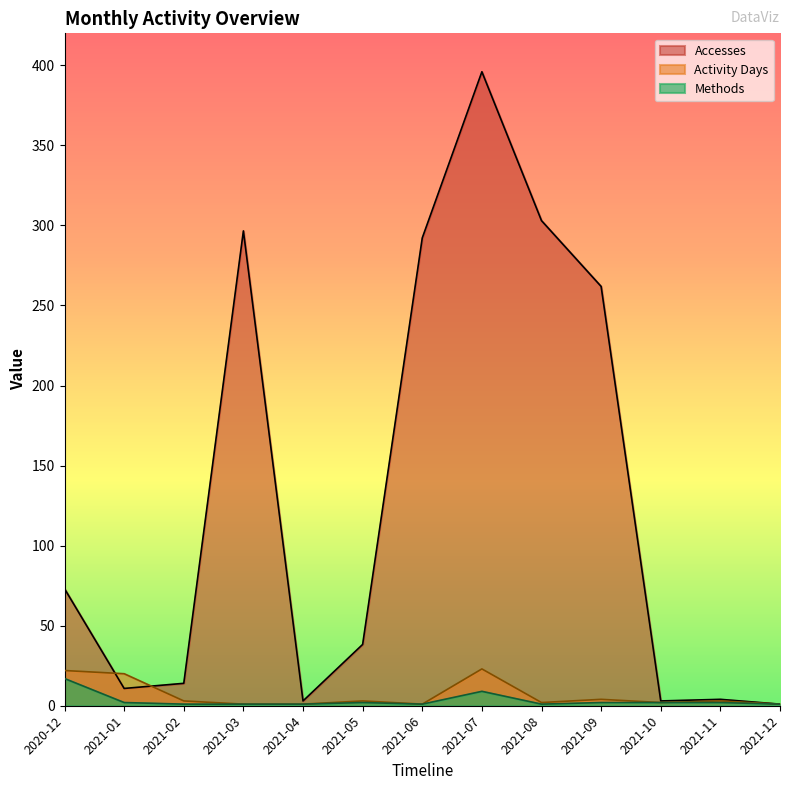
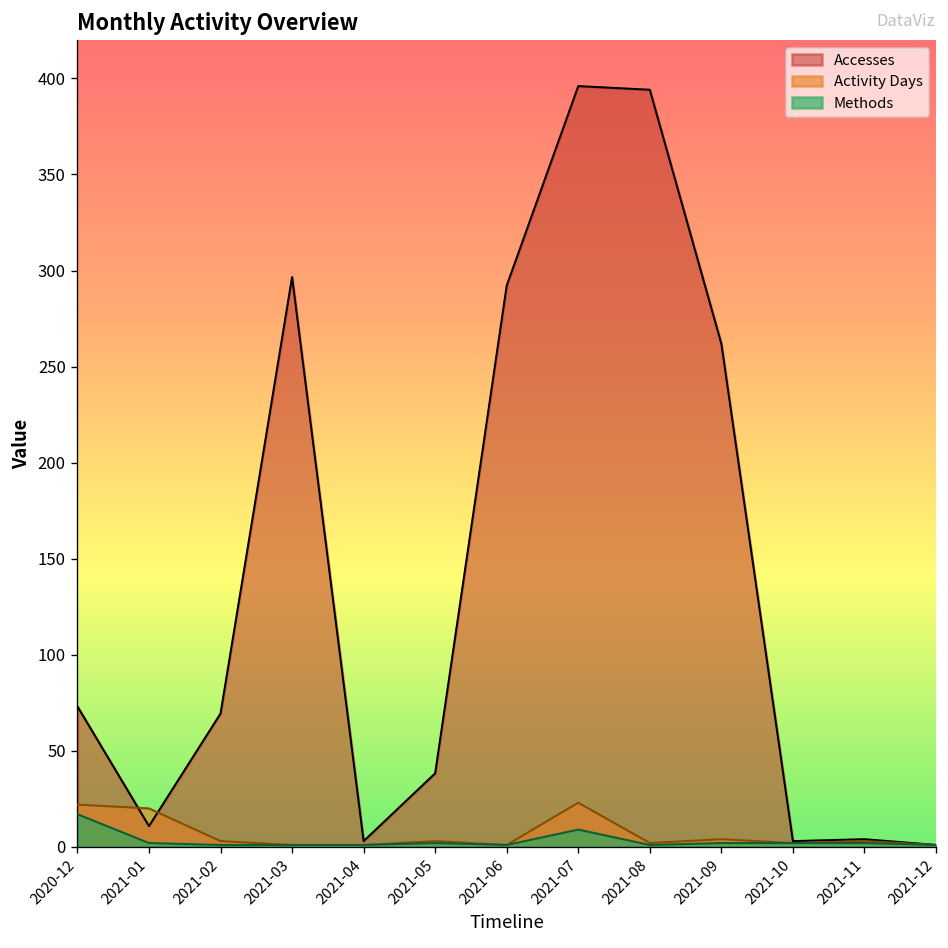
  {
    "Accesses": {
      "2020-12": 73,
      "2021-01": 11,
-     "2021-02": 14,
+     "2021-02": 69,
      "2021-03": 297,
      "2021-04": 3,
      "2021-05": 38,
      "2021-06": 292,
      "2021-07": 396,
-     "2021-08": 303,
+     "2021-08": 394,
      "2021-09": 262
    },
    "Activity Days": {
      "2020-12": 22,
      "2021-01": 20,
      "2021-02": 3,
      "2021-07": 23,
      "2021-09": 4
    },
    "Methods": {
      "2020-12": 17,
      "2021-01": 2,
      "2021-02": 1,
      "2021-07": 9,
      "2021-09": 2
    }
  }
